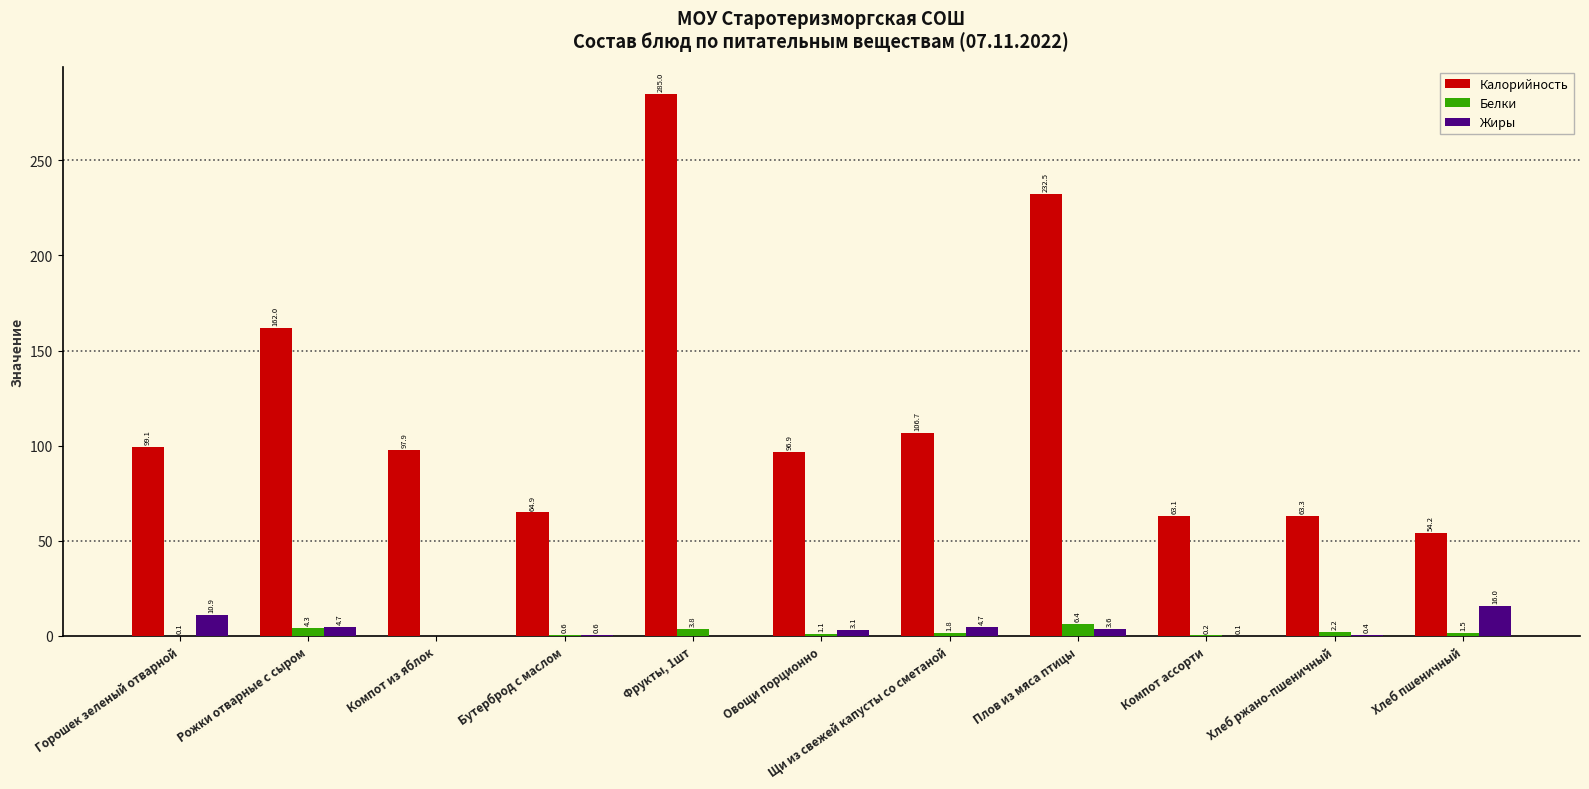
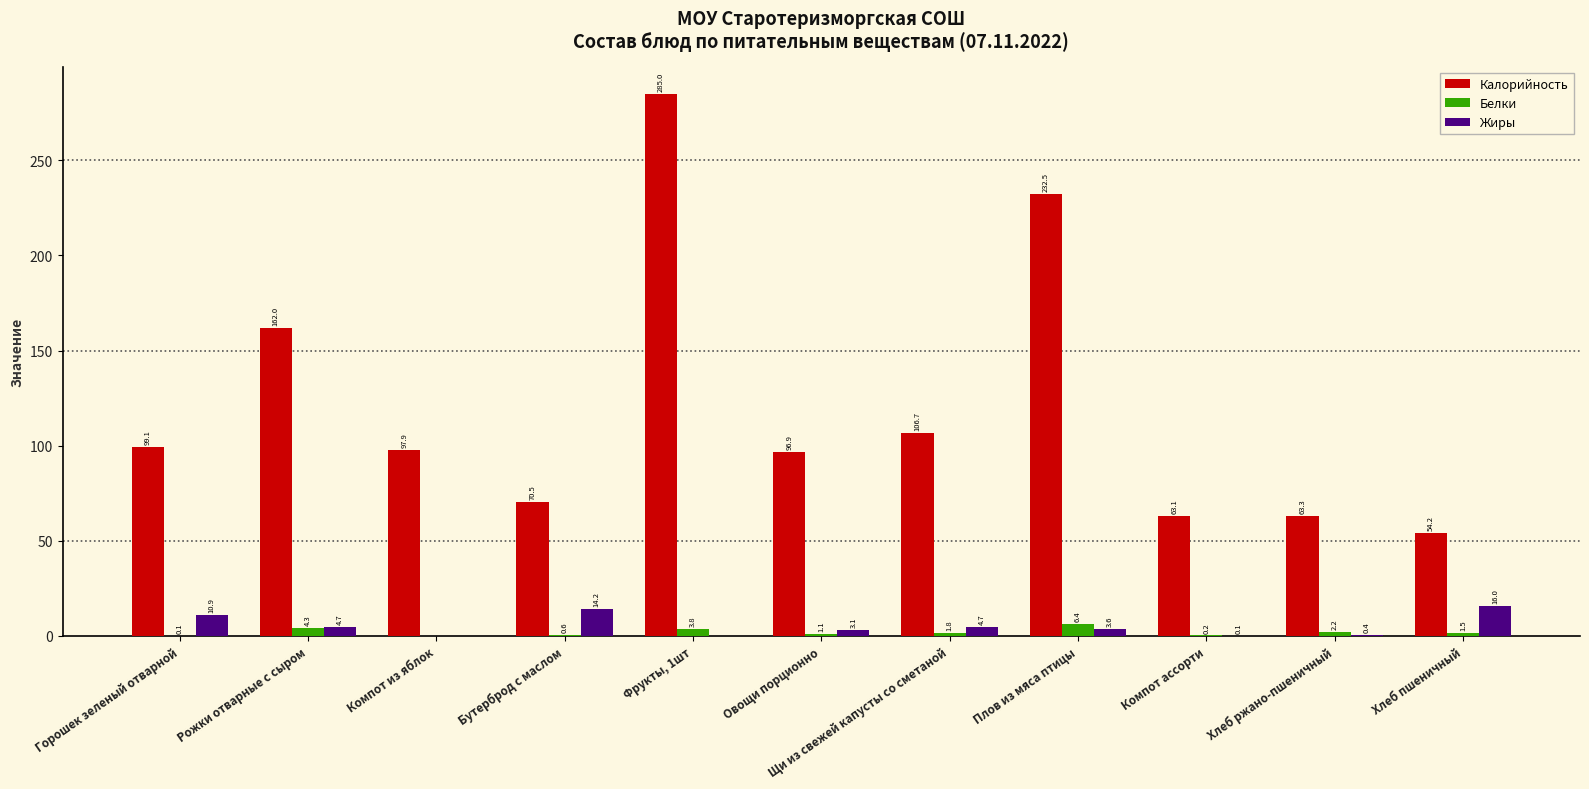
  {
    "Калорийность": {
      "Горошек зеленый отварной": 99.1,
      "Рожки отварные с сыром": 162.0,
      "Компот из яблок": 97.9,
-     "Бутерброд с маслом": 64.9,
+     "Бутерброд с маслом": 70.5,
      "Фрукты, 1шт": 285.0,
      "Овощи порционно": 96.9,
      "Щи из свежей капусты со сметаной": 106.7,
      "Плов из мяса птицы": 232.5,
      "Компот ассорти": 63.1,
      "Хлеб ржано-пшеничный": 63.3,
      "Хлеб пшеничный": 54.2
    },
    "Белки": {
      "Горошек зеленый отварной": 0.1,
      "Рожки отварные с сыром": 4.3,
      "Бутерброд с маслом": 0.6,
      "Фрукты, 1шт": 3.8,
      "Овощи порционно": 1.1,
      "Щи из свежей капусты со сметаной": 1.8,
      "Плов из мяса птицы": 6.4,
      "Компот ассорти": 0.2,
      "Хлеб ржано-пшеничный": 2.2,
      "Хлеб пшеничный": 1.5
    },
    "Жиры": {
      "Горошек зеленый отварной": 10.9,
      "Рожки отварные с сыром": 4.7,
-     "Бутерброд с маслом": 0.6,
+     "Бутерброд с маслом": 14.2,
      "Овощи порционно": 3.1,
      "Щи из свежей капусты со сметаной": 4.7,
      "Плов из мяса птицы": 3.6,
      "Компот ассорти": 0.1,
      "Хлеб ржано-пшеничный": 0.4,
      "Хлеб пшеничный": 16.0
    }
  }
